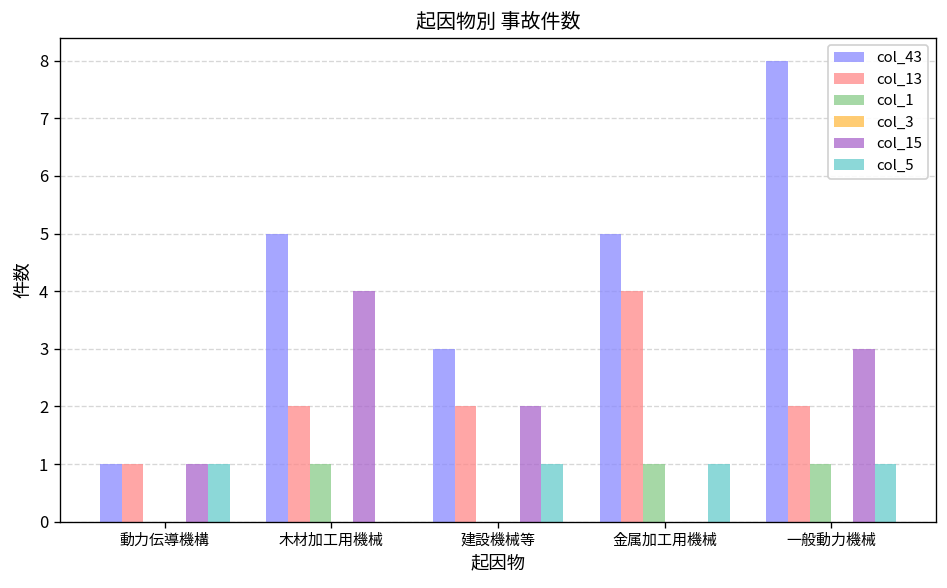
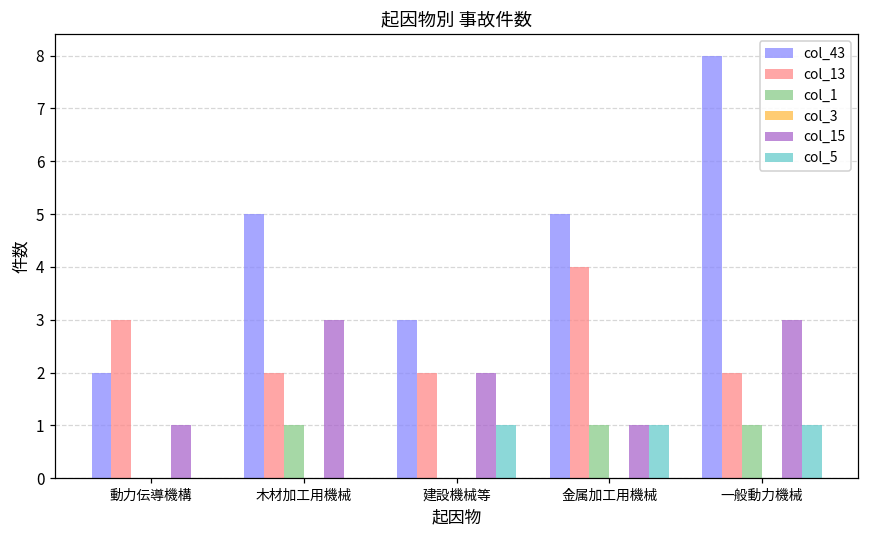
  {
    "col_43": {
-     "動力伝導機構": 1,
+     "動力伝導機構": 2,
      "木材加工用機械": 5,
      "建設機械等": 3,
      "金属加工用機械": 5,
      "一般動力機械": 8
    },
    "col_13": {
-     "動力伝導機構": 1,
+     "動力伝導機構": 3,
      "木材加工用機械": 2,
      "建設機械等": 2,
      "金属加工用機械": 4,
      "一般動力機械": 2
    },
    "col_1": {
      "動力伝導機構": 0,
      "木材加工用機械": 1,
      "建設機械等": 0,
      "金属加工用機械": 1,
      "一般動力機械": 1
    },
    "col_3": {
      "動力伝導機構": 0,
      "木材加工用機械": 0,
      "建設機械等": 0,
      "金属加工用機械": 0,
      "一般動力機械": 0
    },
    "col_15": {
      "動力伝導機構": 1,
-     "木材加工用機械": 4,
+     "木材加工用機械": 3,
      "建設機械等": 2,
-     "金属加工用機械": 0,
+     "金属加工用機械": 1,
      "一般動力機械": 3
    },
    "col_5": {
-     "動力伝導機構": 1,
+     "動力伝導機構": 0,
      "木材加工用機械": 0,
      "建設機械等": 1,
      "金属加工用機械": 1,
      "一般動力機械": 1
    }
  }
